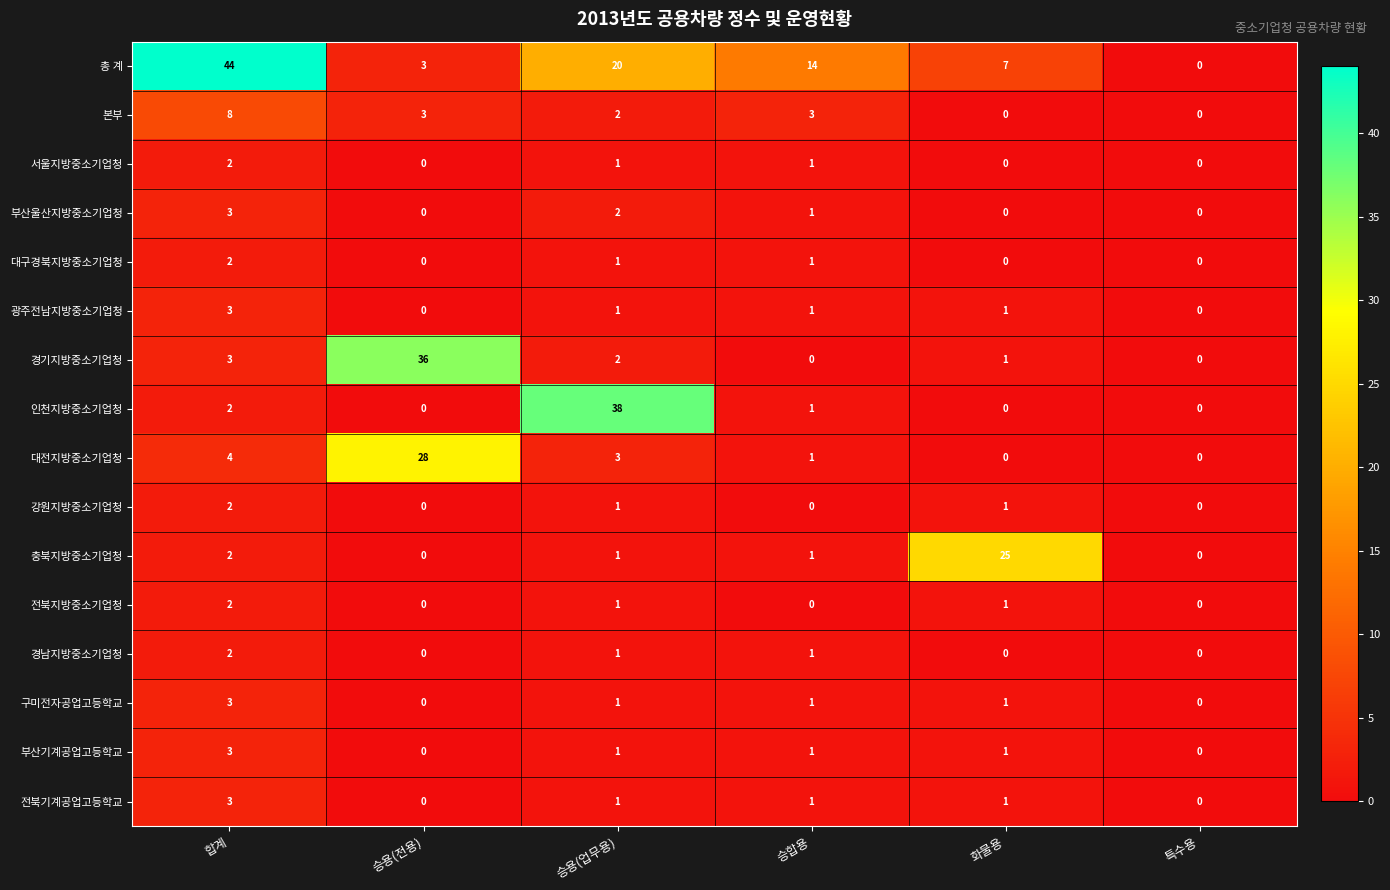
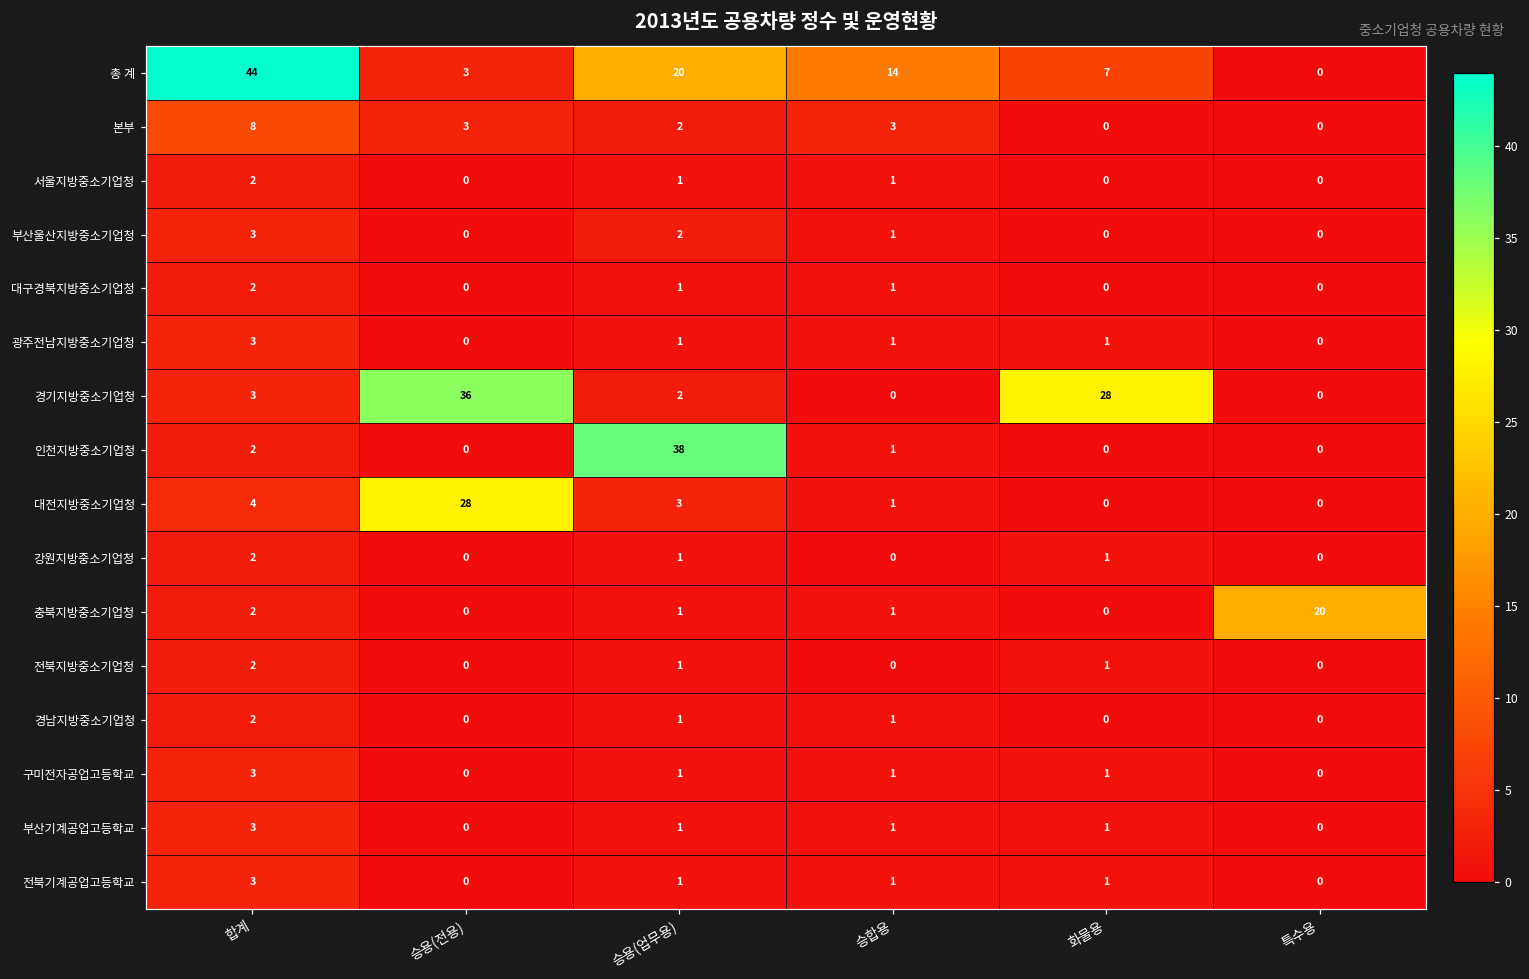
  {
    "총 계": {
      "합계": 44,
      "승용(전용)": 3,
      "승용(업무용)": 20,
      "승합용": 14,
      "화물용": 7,
      "특수용": 0
    },
    "본부": {
      "합계": 8,
      "승용(전용)": 3,
      "승용(업무용)": 2,
      "승합용": 3,
      "화물용": 0,
      "특수용": 0
    },
    "서울지방중소기업청": {
      "합계": 2,
      "승용(전용)": 0,
      "승용(업무용)": 1,
      "승합용": 1,
      "화물용": 0,
      "특수용": 0
    },
    "부산울산지방중소기업청": {
      "합계": 3,
      "승용(전용)": 0,
      "승용(업무용)": 2,
      "승합용": 1,
      "화물용": 0,
      "특수용": 0
    },
    "대구경북지방중소기업청": {
      "합계": 2,
      "승용(전용)": 0,
      "승용(업무용)": 1,
      "승합용": 1,
      "화물용": 0,
      "특수용": 0
    },
    "광주전남지방중소기업청": {
      "합계": 3,
      "승용(전용)": 0,
      "승용(업무용)": 1,
      "승합용": 1,
      "화물용": 1,
      "특수용": 0
    },
    "경기지방중소기업청": {
      "합계": 3,
      "승용(전용)": 36,
      "승용(업무용)": 2,
      "승합용": 0,
-     "화물용": 1,
+     "화물용": 28,
      "특수용": 0
    },
    "인천지방중소기업청": {
      "합계": 2,
      "승용(전용)": 0,
      "승용(업무용)": 38,
      "승합용": 1,
      "화물용": 0,
      "특수용": 0
    },
    "대전지방중소기업청": {
      "합계": 4,
      "승용(전용)": 28,
      "승용(업무용)": 3,
      "승합용": 1,
      "화물용": 0,
      "특수용": 0
    },
    "강원지방중소기업청": {
      "합계": 2,
      "승용(전용)": 0,
      "승용(업무용)": 1,
      "승합용": 0,
      "화물용": 1,
      "특수용": 0
    },
    "충북지방중소기업청": {
      "합계": 2,
      "승용(전용)": 0,
      "승용(업무용)": 1,
      "승합용": 1,
-     "화물용": 25,
-     "특수용": 0
+     "화물용": 0,
+     "특수용": 20
    },
    "전북지방중소기업청": {
      "합계": 2,
      "승용(전용)": 0,
      "승용(업무용)": 1,
      "승합용": 0,
      "화물용": 1,
      "특수용": 0
    },
    "경남지방중소기업청": {
      "합계": 2,
      "승용(전용)": 0,
      "승용(업무용)": 1,
      "승합용": 1,
      "화물용": 0,
      "특수용": 0
    },
    "구미전자공업고등학교": {
      "합계": 3,
      "승용(전용)": 0,
      "승용(업무용)": 1,
      "승합용": 1,
      "화물용": 1,
      "특수용": 0
    },
    "부산기계공업고등학교": {
      "합계": 3,
      "승용(전용)": 0,
      "승용(업무용)": 1,
      "승합용": 1,
      "화물용": 1,
      "특수용": 0
    },
    "전북기계공업고등학교": {
      "합계": 3,
      "승용(전용)": 0,
      "승용(업무용)": 1,
      "승합용": 1,
      "화물용": 1,
      "특수용": 0
    }
  }
